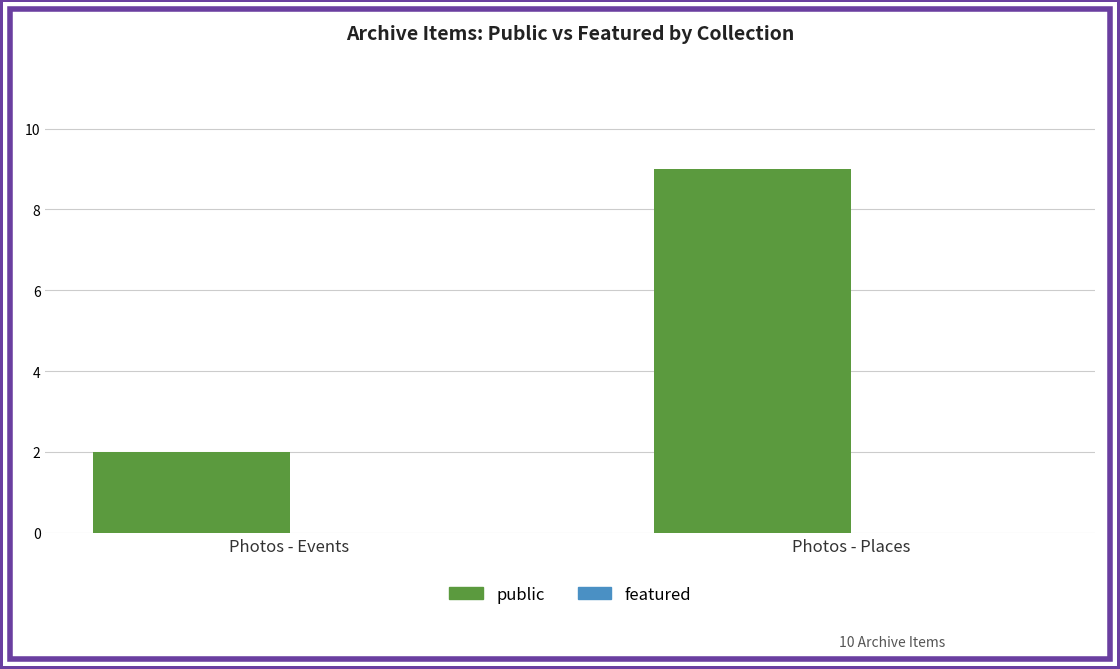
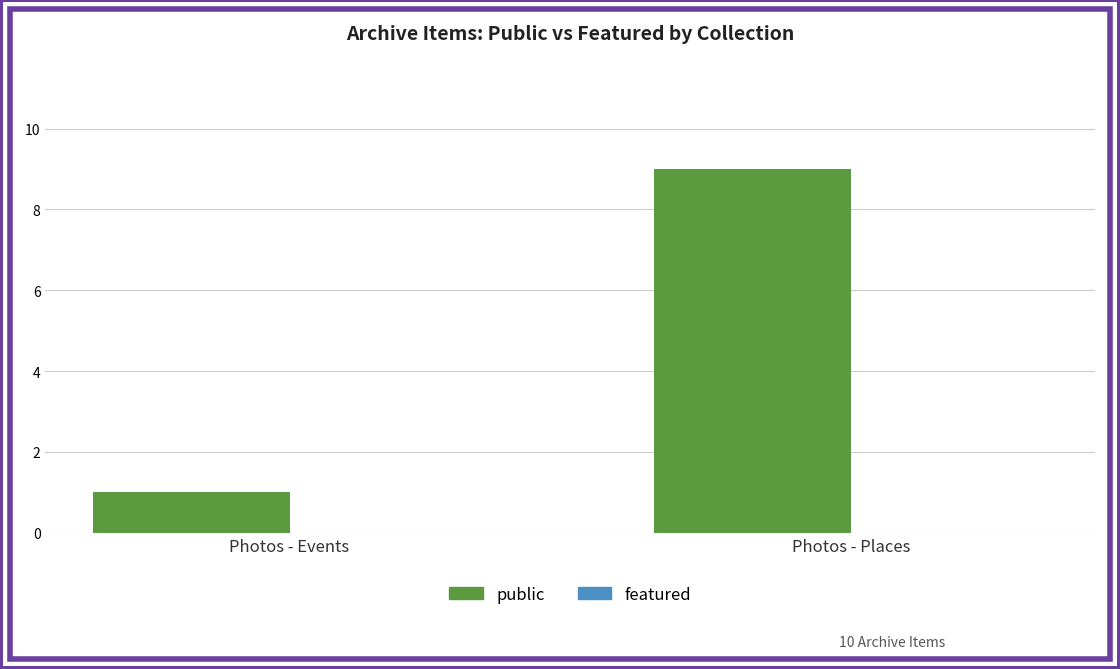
  {
    "public": {
-     "Photos - Events": 2,
+     "Photos - Events": 1,
      "Photos - Places": 9
    },
    "featured": {
      "Photos - Events": 0,
      "Photos - Places": 0
    }
  }
